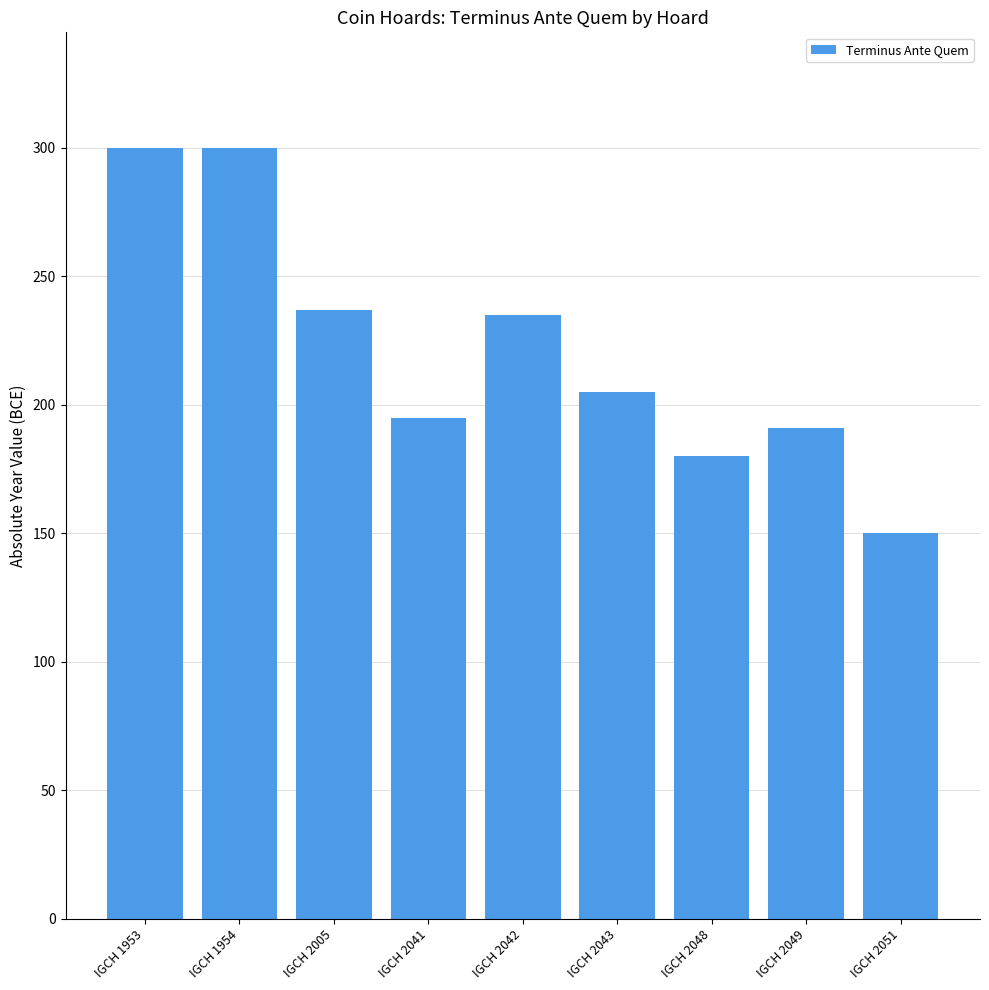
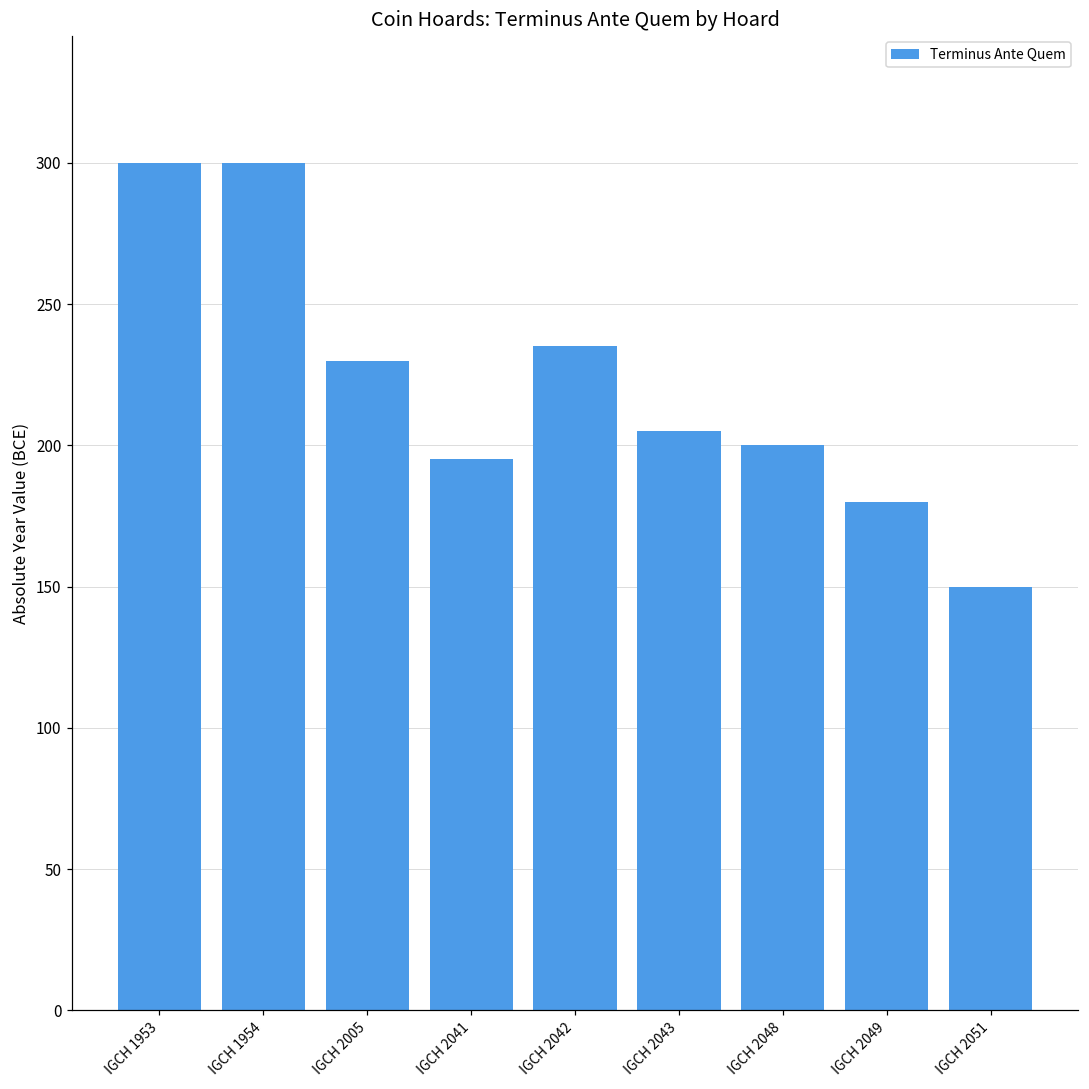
  {
    "IGCH 1953": 300,
    "IGCH 1954": 300,
-   "IGCH 2005": 237,
+   "IGCH 2005": 230,
    "IGCH 2041": 195,
    "IGCH 2042": 235,
    "IGCH 2043": 205,
-   "IGCH 2048": 180,
-   "IGCH 2049": 191,
+   "IGCH 2048": 200,
+   "IGCH 2049": 180,
    "IGCH 2051": 150
  }
